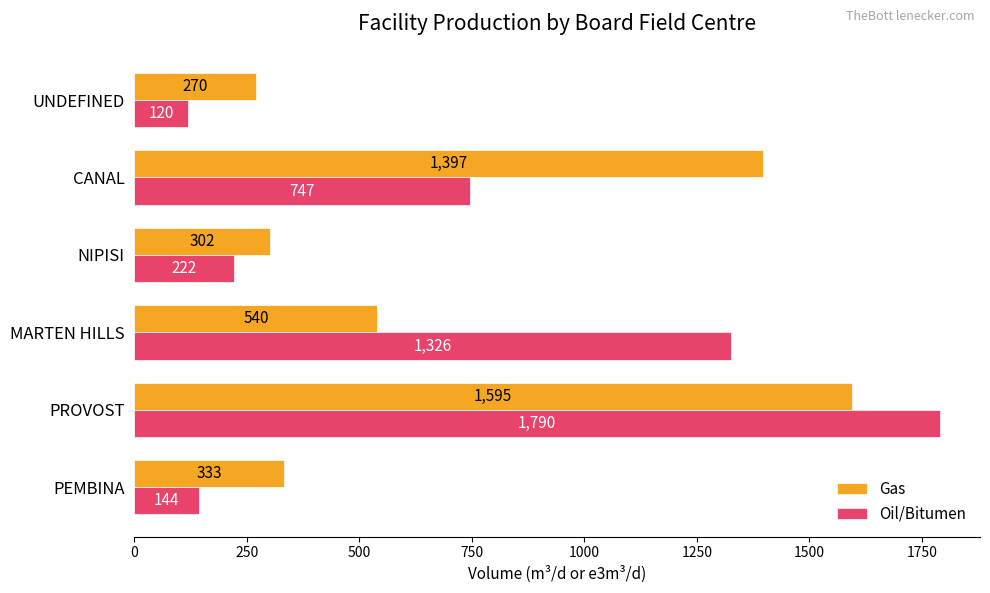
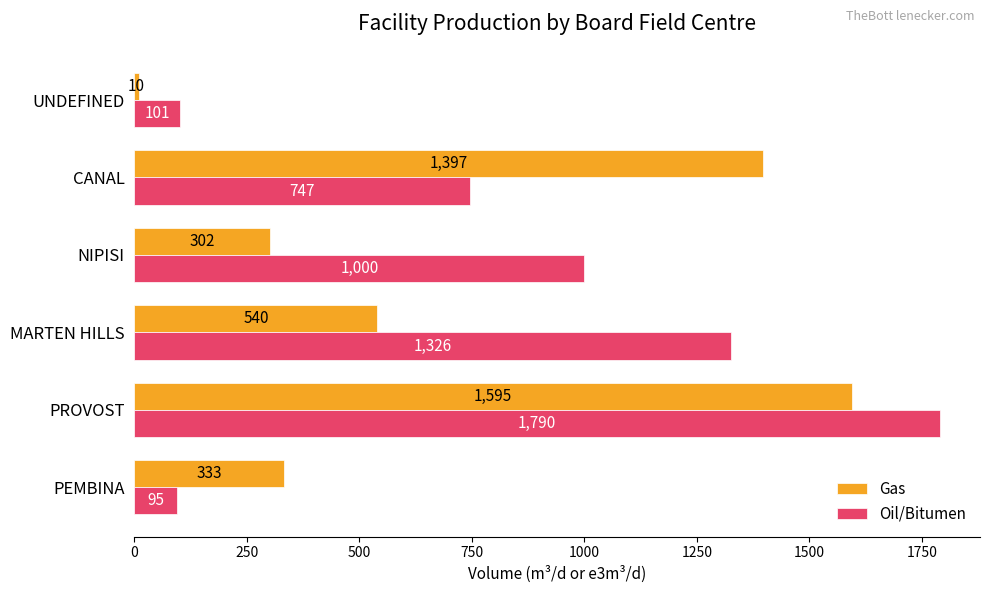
  {
    "Gas": {
-     "UNDEFINED": "270",
+     "UNDEFINED": "10",
      "CANAL": "1,397",
      "NIPISI": "302",
      "MARTEN HILLS": "540",
      "PROVOST": "1,595",
      "PEMBINA": "333"
    },
    "Oil/Bitumen": {
-     "UNDEFINED": "120",
+     "UNDEFINED": "101",
      "CANAL": "747",
-     "NIPISI": "222",
+     "NIPISI": "1,000",
      "MARTEN HILLS": "1,326",
      "PROVOST": "1,790",
-     "PEMBINA": "144"
+     "PEMBINA": "95"
    }
  }
